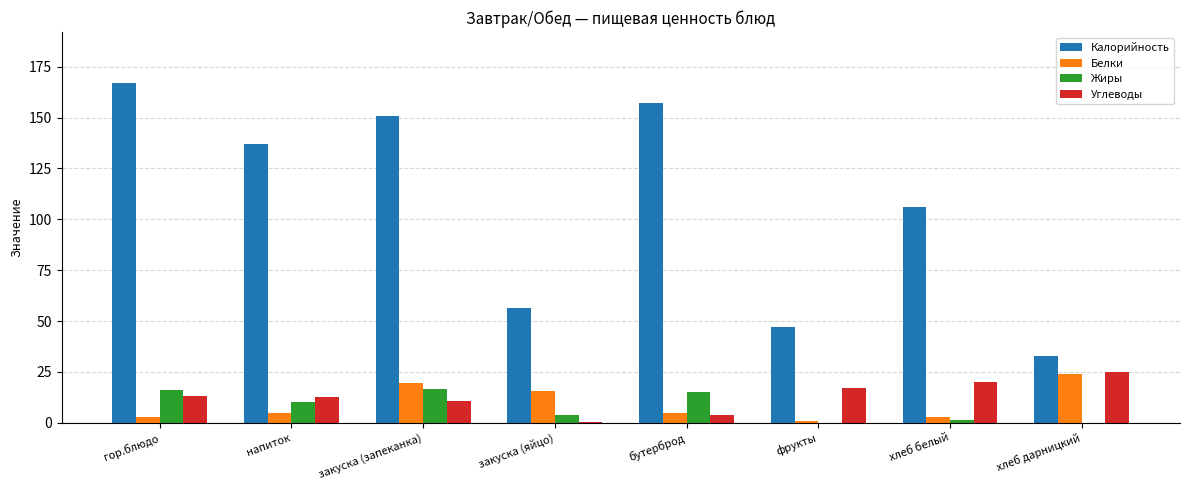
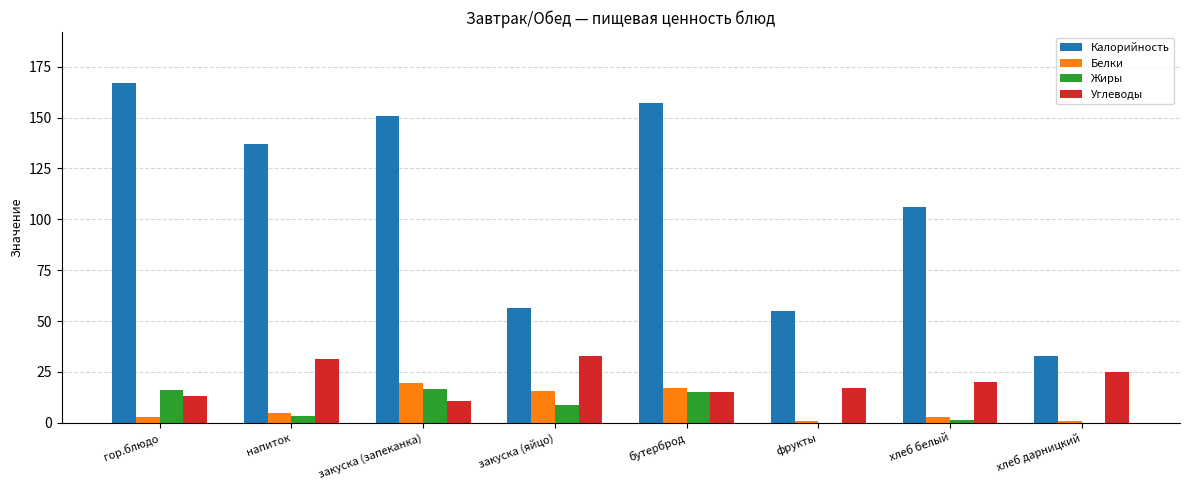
  {
    "Калорийность": {
      "гор.блюдо": 167,
      "напиток": 137,
      "закуска (запеканка)": 151,
      "закуска (яйцо)": 57,
      "бутерброд": 157,
-     "фрукты": 47,
+     "фрукты": 55,
      "хлеб белый": 106,
      "хлеб дарницкий": 33
    },
    "Белки": {
      "гор.блюдо": 3,
      "напиток": 5,
      "закуска (запеканка)": 20,
      "закуска (яйцо)": 16,
-     "бутерброд": 5,
+     "бутерброд": 17,
      "хлеб белый": 3,
-     "хлеб дарницкий": 24
+     "хлеб дарницкий": 1
    },
    "Жиры": {
      "гор.блюдо": 16,
-     "напиток": 10,
+     "напиток": 4,
      "закуска (запеканка)": 17,
-     "закуска (яйцо)": 4,
+     "закуска (яйцо)": 9,
      "бутерброд": 15,
      "фрукты": 0,
      "хлеб белый": 1,
      "хлеб дарницкий": 0
    },
    "Углеводы": {
      "гор.блюдо": 13,
-     "напиток": 13,
+     "напиток": 32,
      "закуска (запеканка)": 11,
-     "закуска (яйцо)": 0,
-     "бутерброд": 4,
+     "закуска (яйцо)": 33,
+     "бутерброд": 15,
      "фрукты": 17,
      "хлеб белый": 20,
      "хлеб дарницкий": 25
    }
  }
